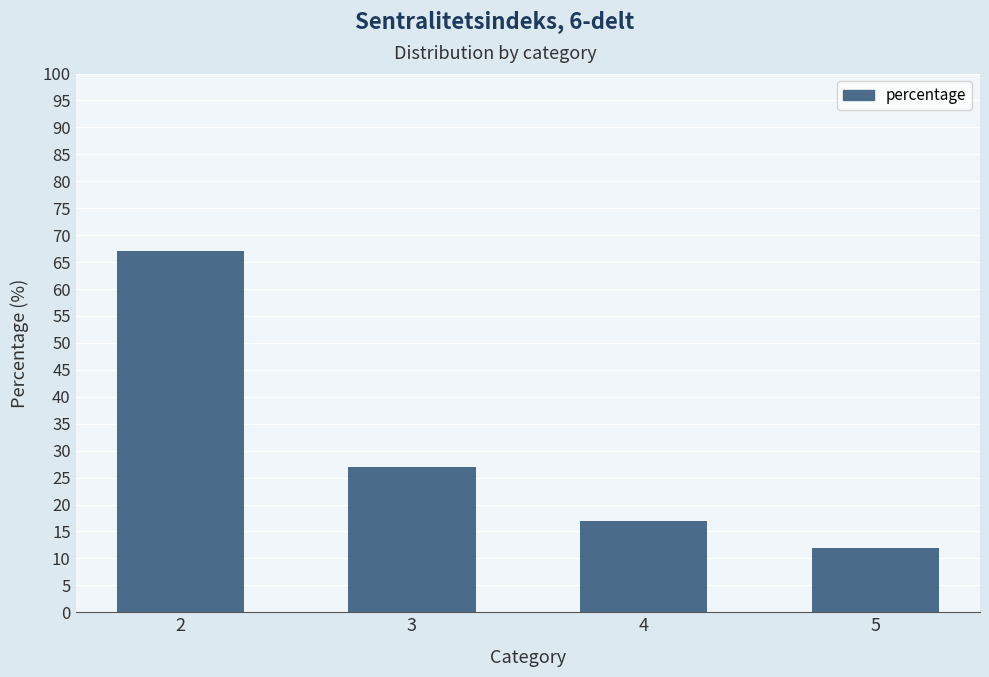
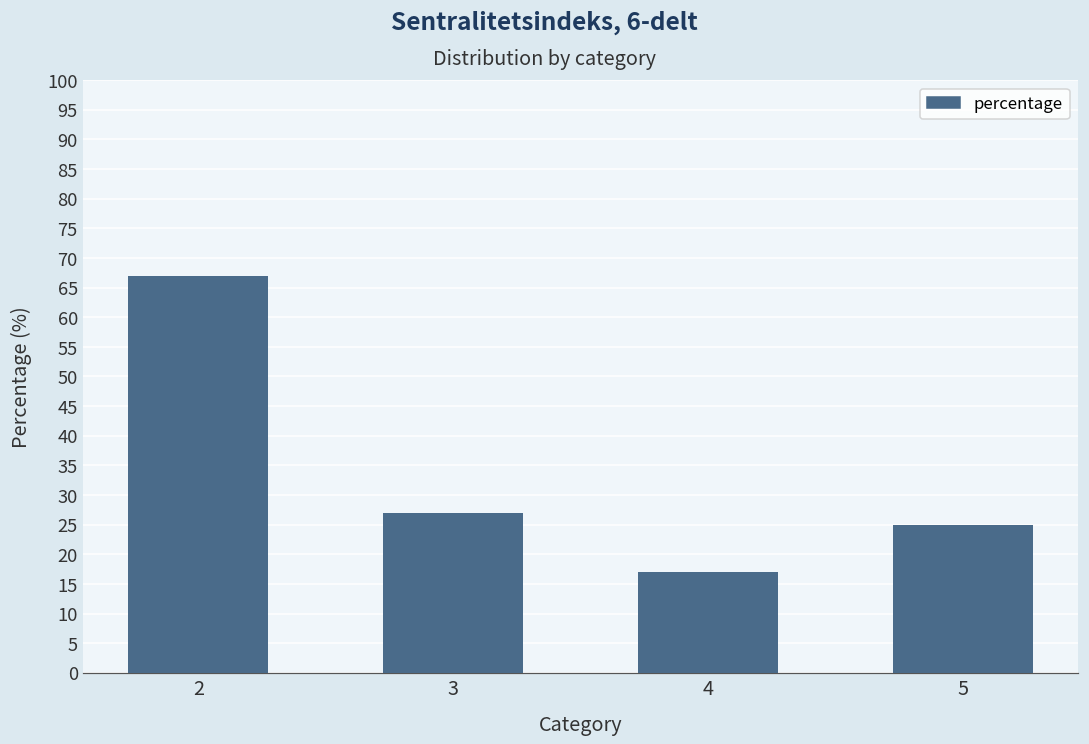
  {
    "2": 67,
    "3": 27,
    "4": 17,
-   "5": 12
+   "5": 25
  }
